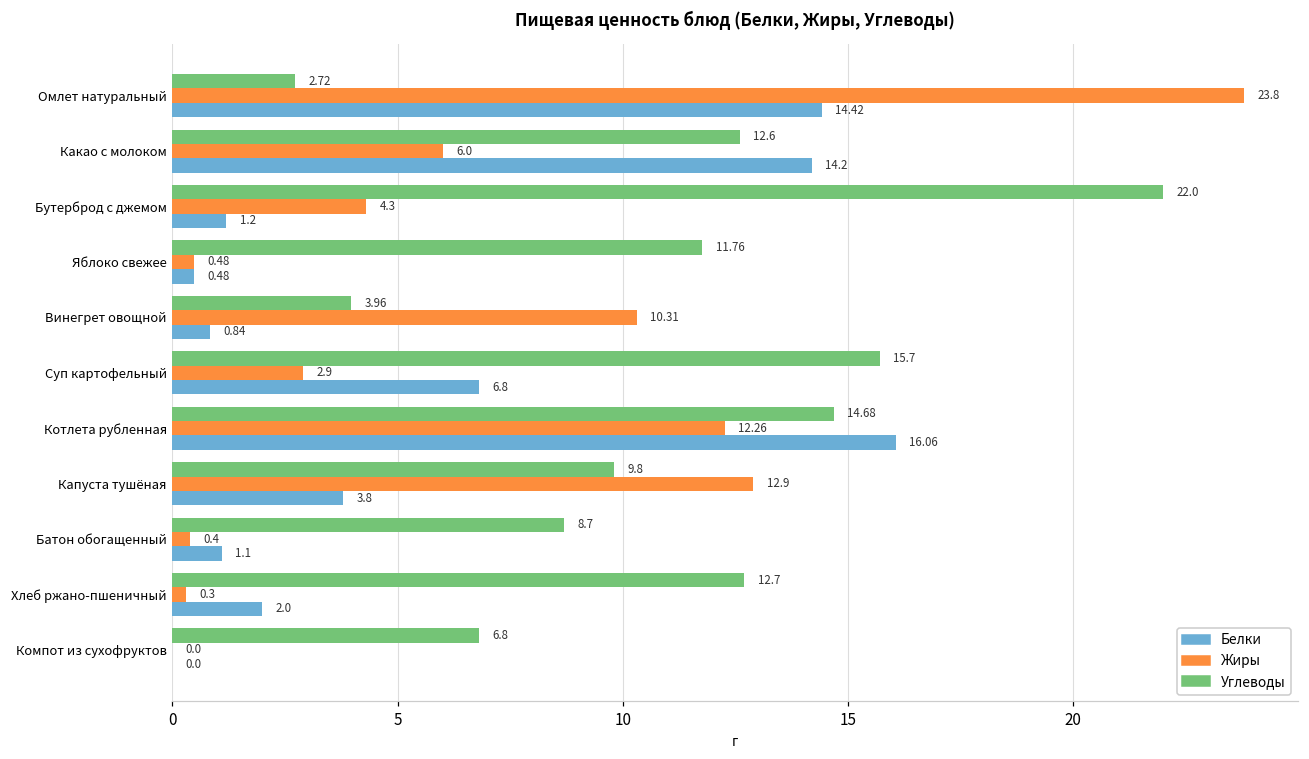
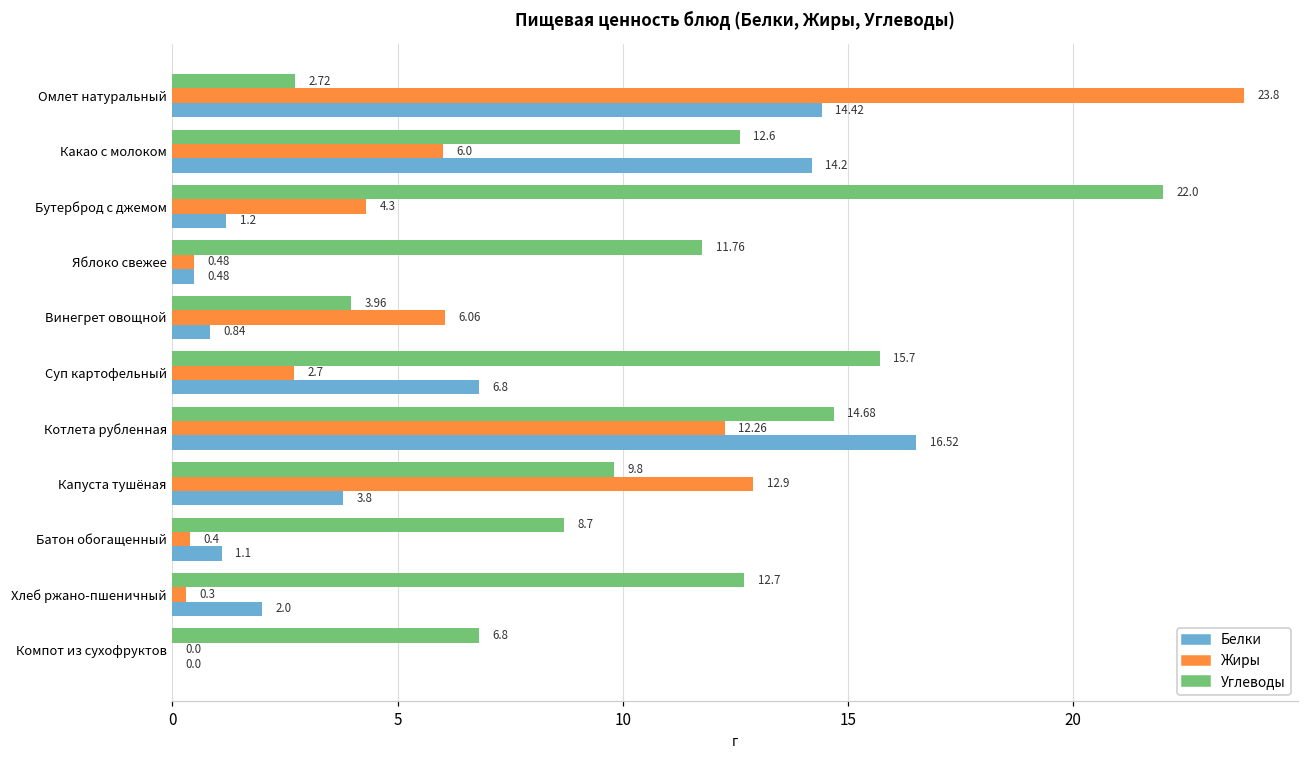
  {
    "Белки": {
      "Омлет натуральный": 14.42,
      "Какао с молоком": 14.2,
      "Бутерброд с джемом": 1.2,
      "Яблоко свежее": 0.48,
      "Винегрет овощной": 0.84,
      "Суп картофельный": 6.8,
-     "Котлета рубленная": 16.06,
+     "Котлета рубленная": 16.52,
      "Капуста тушёная": 3.8,
      "Батон обогащенный": 1.1,
      "Хлеб ржано-пшеничный": 2.0,
      "Компот из сухофруктов": 0.0
    },
    "Жиры": {
      "Омлет натуральный": 23.8,
      "Какао с молоком": 6.0,
      "Бутерброд с джемом": 4.3,
      "Яблоко свежее": 0.48,
-     "Винегрет овощной": 10.31,
-     "Суп картофельный": 2.9,
+     "Винегрет овощной": 6.06,
+     "Суп картофельный": 2.7,
      "Котлета рубленная": 12.26,
      "Капуста тушёная": 12.9,
      "Батон обогащенный": 0.4,
      "Хлеб ржано-пшеничный": 0.3,
      "Компот из сухофруктов": 0.0
    },
    "Углеводы": {
      "Омлет натуральный": 2.72,
      "Какао с молоком": 12.6,
      "Бутерброд с джемом": 22.0,
      "Яблоко свежее": 11.76,
      "Винегрет овощной": 3.96,
      "Суп картофельный": 15.7,
      "Котлета рубленная": 14.68,
      "Капуста тушёная": 9.8,
      "Батон обогащенный": 8.7,
      "Хлеб ржано-пшеничный": 12.7,
      "Компот из сухофруктов": 6.8
    }
  }
